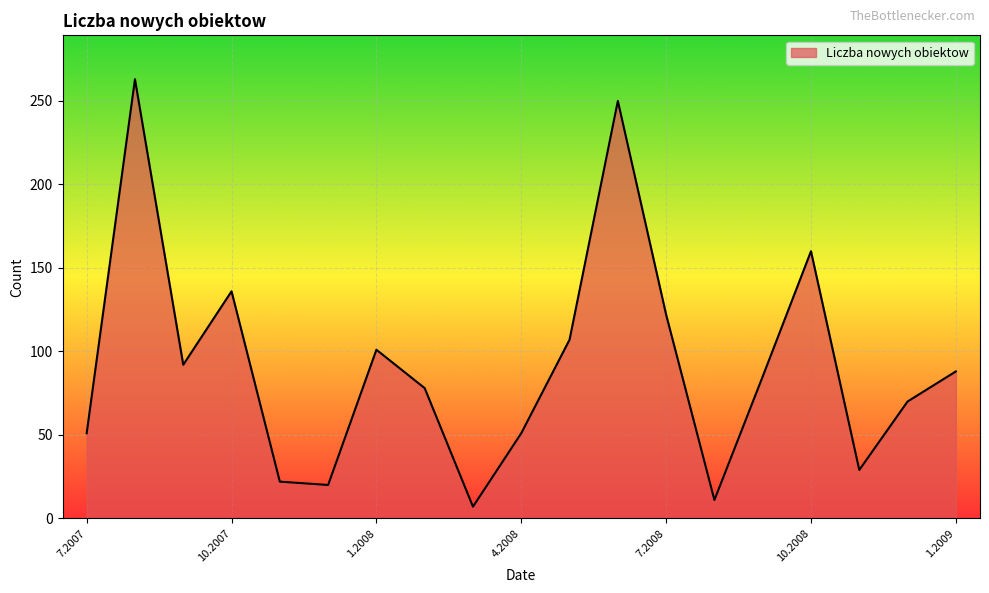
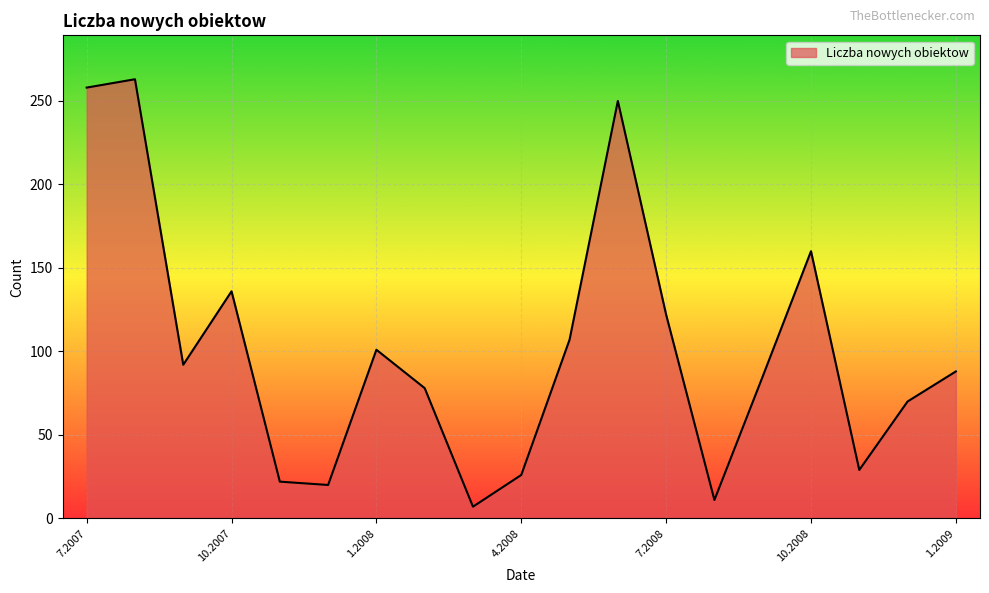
  {
-   "7.2007": 51,
+   "7.2007": 258,
    "10.2007": 136,
    "1.2008": 101,
-   "4.2008": 51,
+   "4.2008": 26,
    "7.2008": 122,
    "10.2008": 160,
    "1.2009": 88
  }
